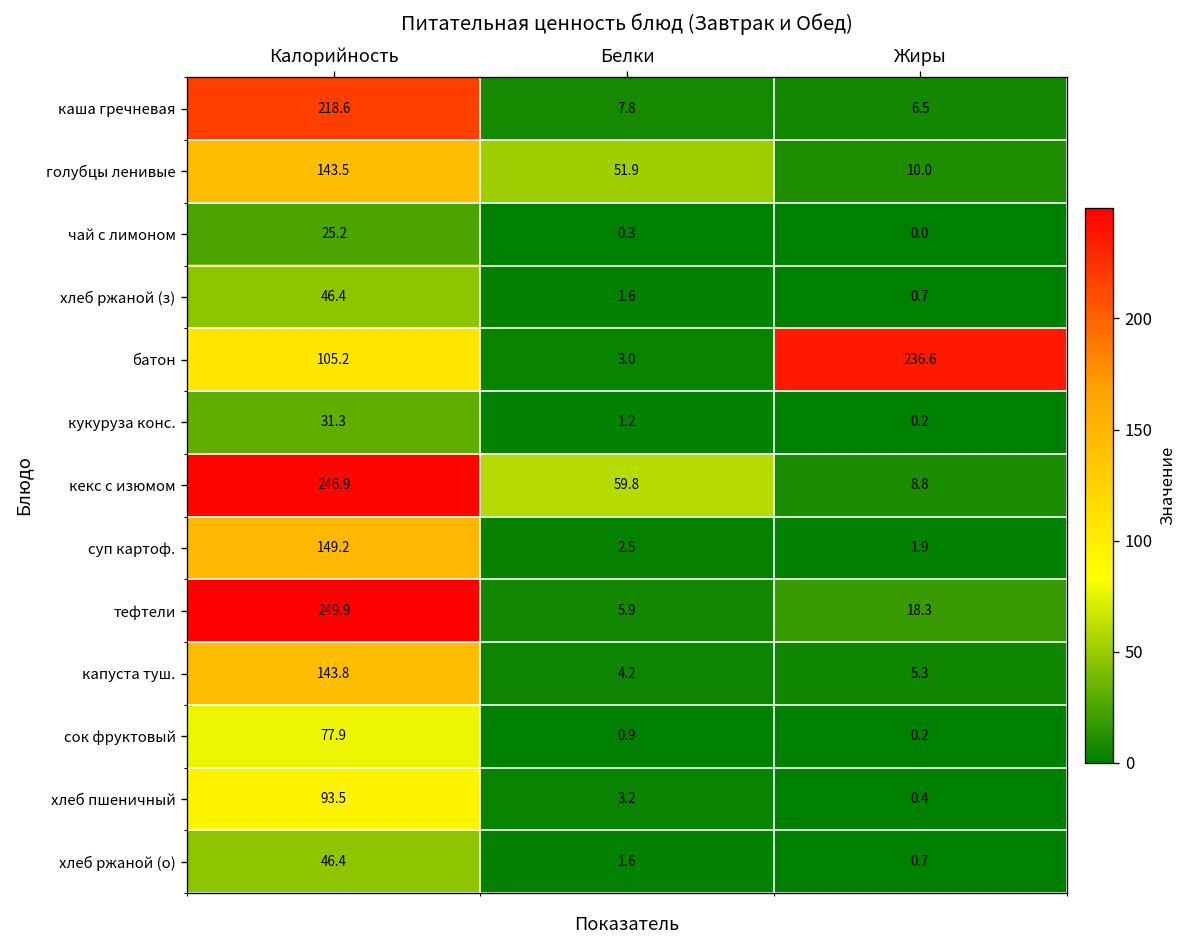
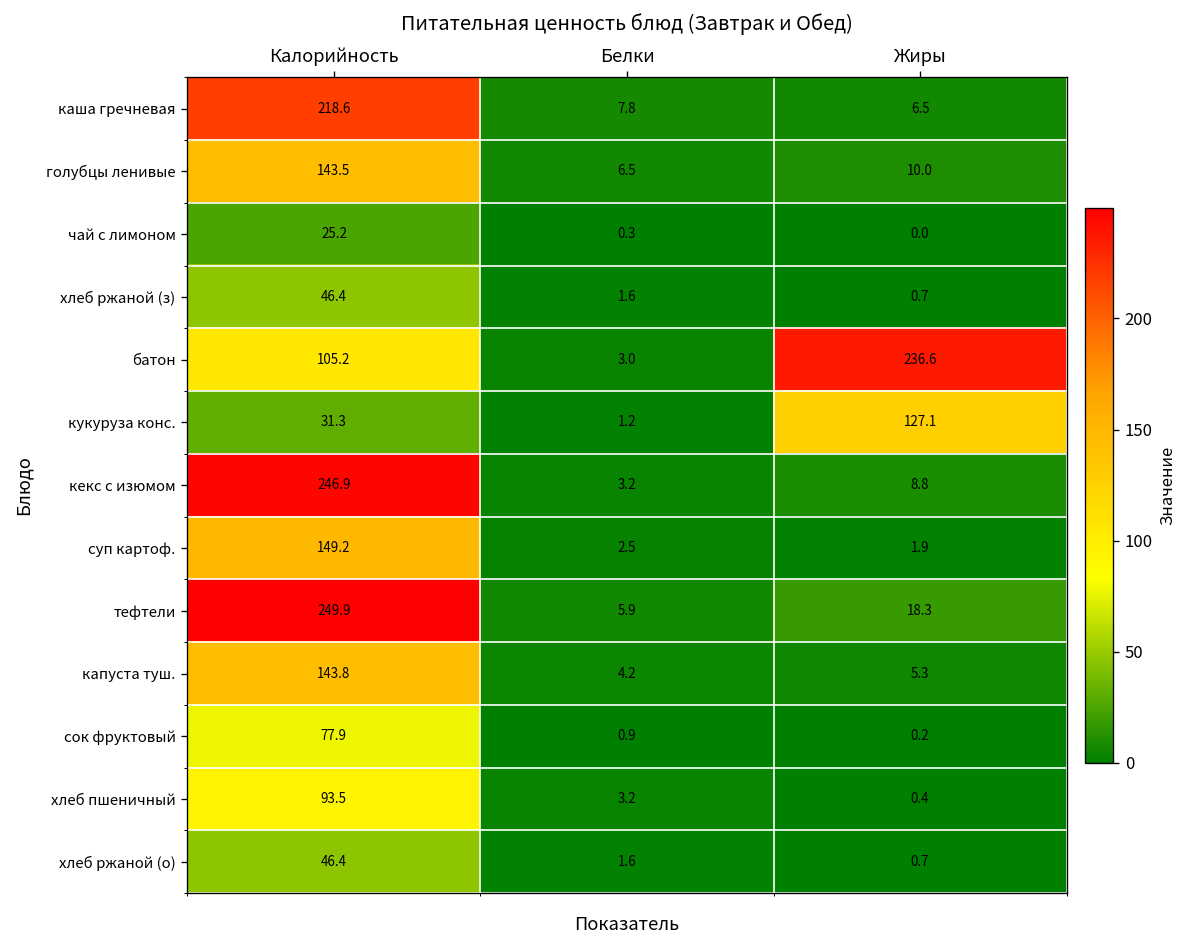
  {
    "каша гречневая": {
      "Калорийность": 218.6,
      "Белки": 7.8,
      "Жиры": 6.5
    },
    "голубцы ленивые": {
      "Калорийность": 143.5,
-     "Белки": 51.9,
+     "Белки": 6.5,
      "Жиры": 10.0
    },
    "чай с лимоном": {
      "Калорийность": 25.2,
      "Белки": 0.3,
      "Жиры": 0.0
    },
    "хлеб ржаной (з)": {
      "Калорийность": 46.4,
      "Белки": 1.6,
      "Жиры": 0.7
    },
    "батон": {
      "Калорийность": 105.2,
      "Белки": 3.0,
      "Жиры": 236.6
    },
    "кукуруза конс.": {
      "Калорийность": 31.3,
      "Белки": 1.2,
-     "Жиры": 0.2
+     "Жиры": 127.1
    },
    "кекс с изюмом": {
      "Калорийность": 246.9,
-     "Белки": 59.8,
+     "Белки": 3.2,
      "Жиры": 8.8
    },
    "суп картоф.": {
      "Калорийность": 149.2,
      "Белки": 2.5,
      "Жиры": 1.9
    },
    "тефтели": {
      "Калорийность": 249.9,
      "Белки": 5.9,
      "Жиры": 18.3
    },
    "капуста туш.": {
      "Калорийность": 143.8,
      "Белки": 4.2,
      "Жиры": 5.3
    },
    "сок фруктовый": {
      "Калорийность": 77.9,
      "Белки": 0.9,
      "Жиры": 0.2
    },
    "хлеб пшеничный": {
      "Калорийность": 93.5,
      "Белки": 3.2,
      "Жиры": 0.4
    },
    "хлеб ржаной (о)": {
      "Калорийность": 46.4,
      "Белки": 1.6,
      "Жиры": 0.7
    }
  }
